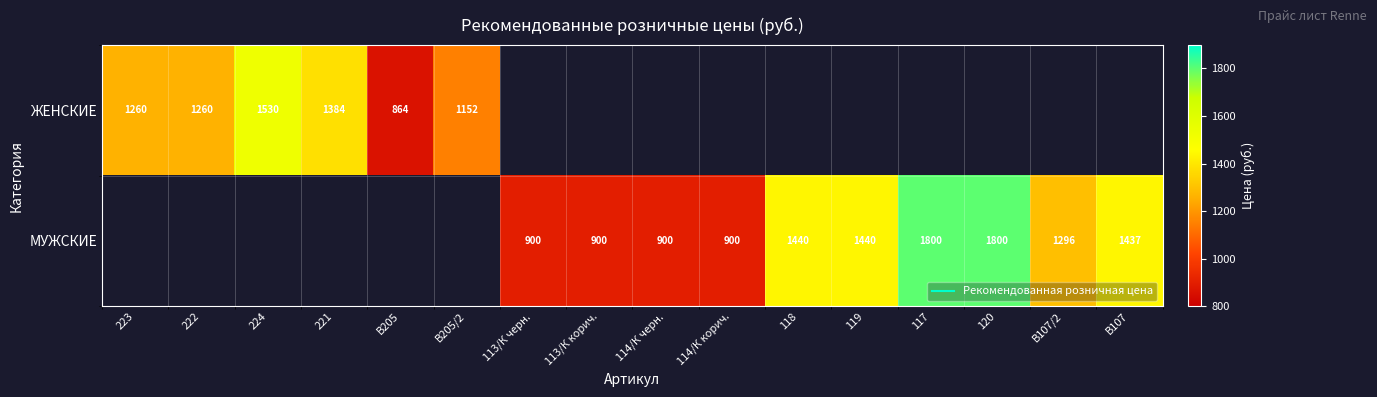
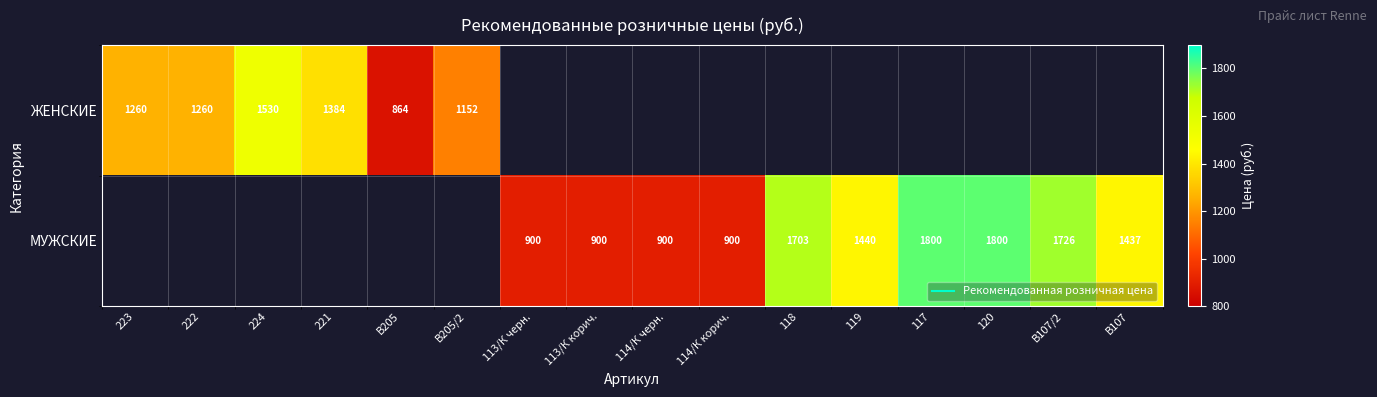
  {
    "ЖЕНСКИЕ": {
      "223": 1260,
      "222": 1260,
      "224": 1530,
      "221": 1384,
      "В205": 864,
      "В205/2": 1152
    },
    "МУЖСКИЕ": {
      "113/К черн.": 900,
      "113/К корич.": 900,
      "114/К черн.": 900,
      "114/К корич.": 900,
-     "118": 1440,
+     "118": 1703,
      "119": 1440,
      "117": 1800,
      "120": 1800,
-     "В107/2": 1296,
+     "В107/2": 1726,
      "В107": 1437
    }
  }
